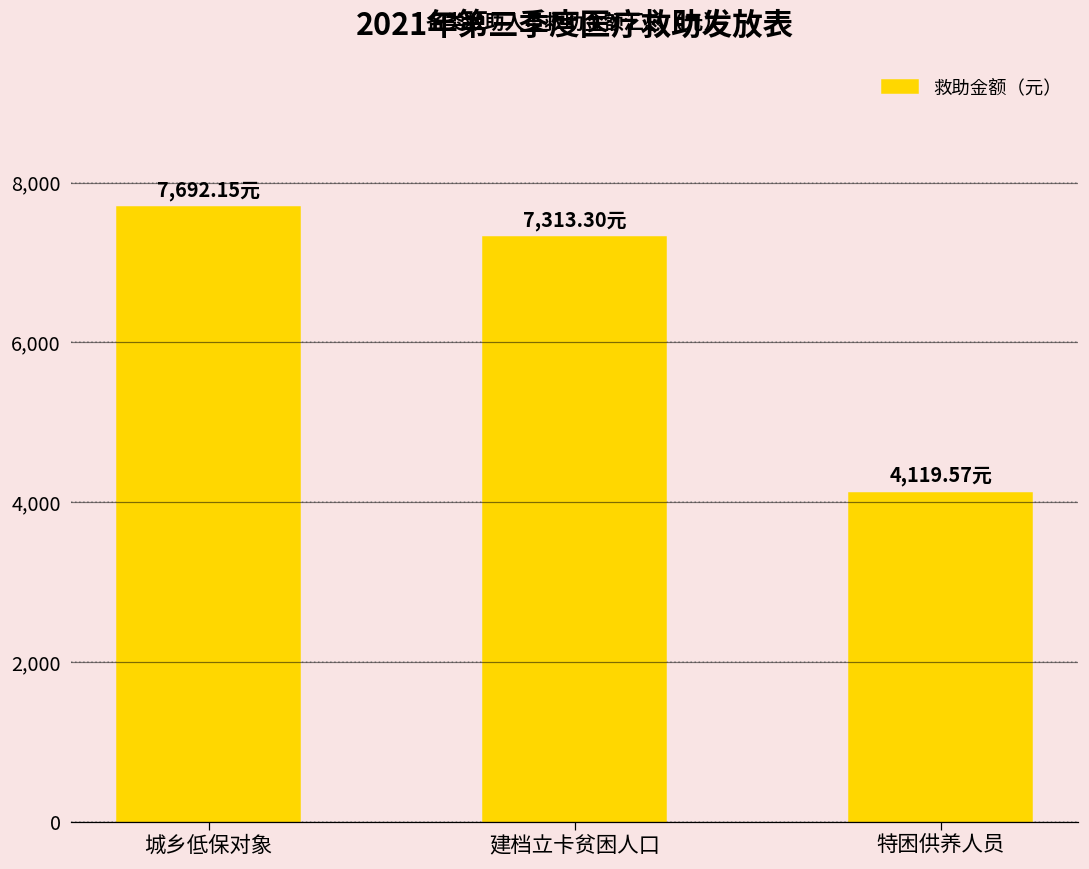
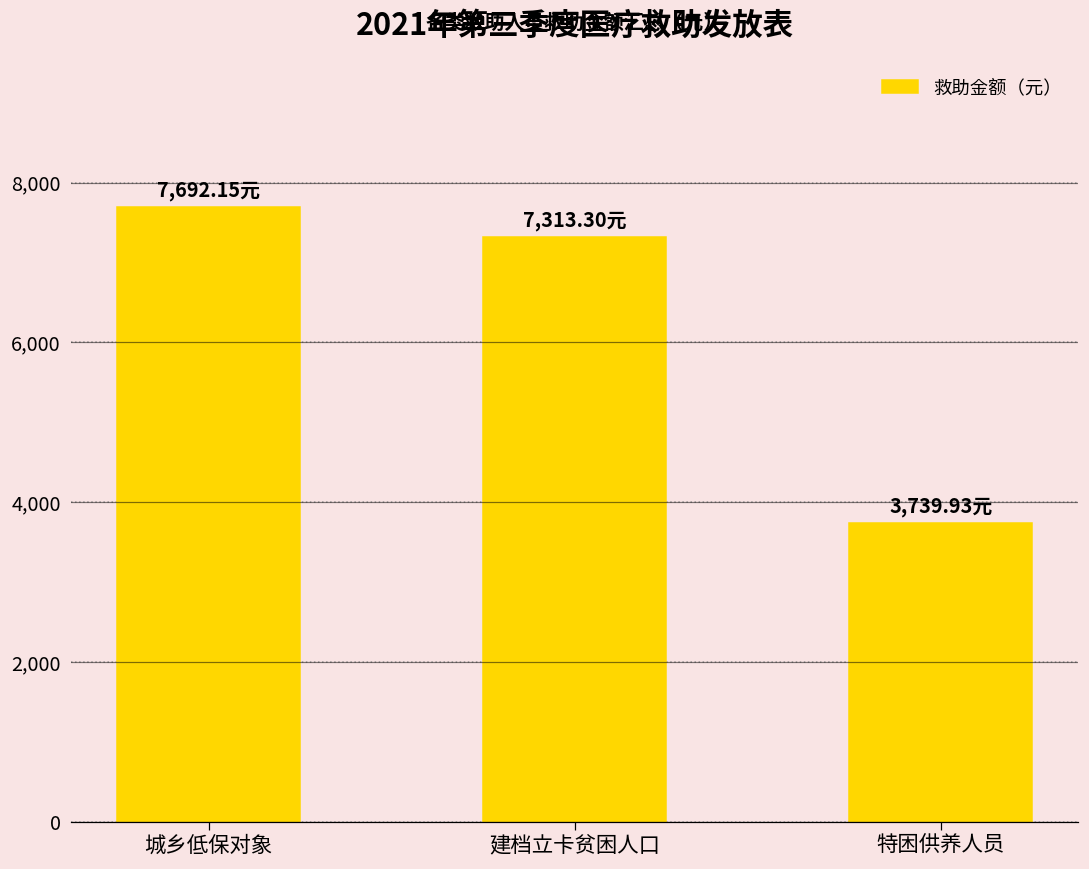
  {
    "城乡低保对象": "7,692.15元",
    "建档立卡贫困人口": "7,313.30元",
-   "特困供养人员": "4,119.57元"
+   "特困供养人员": "3,739.93元"
  }
